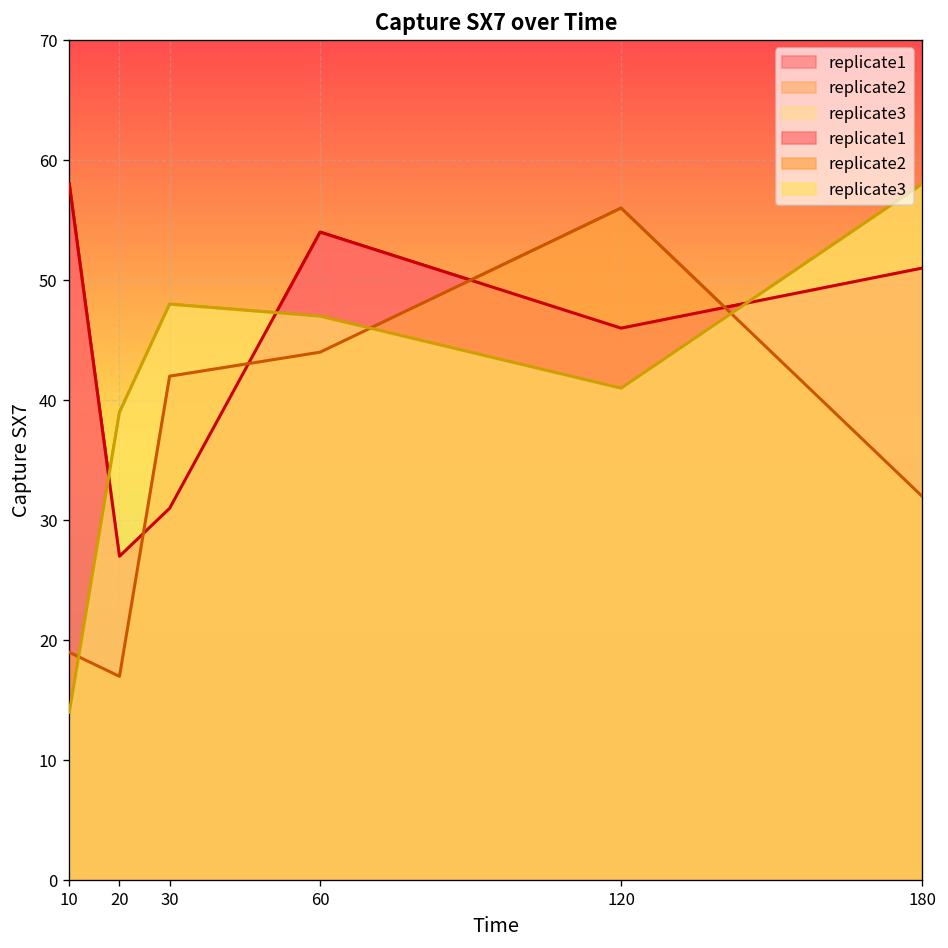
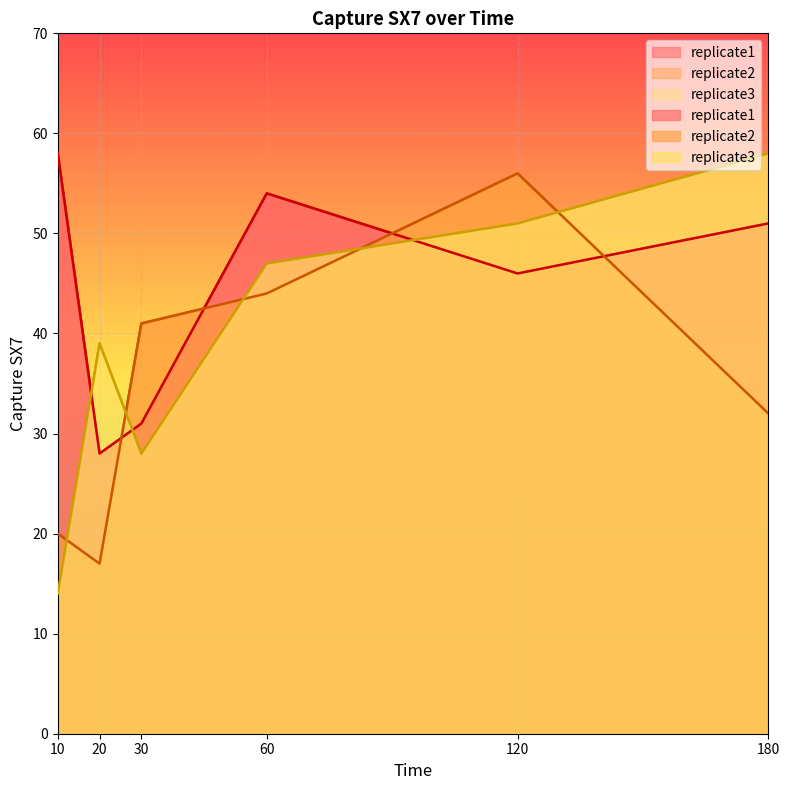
  {
    "replicate1": {
      "10": 58,
-     "20": 27,
+     "20": 28,
      "30": 31,
      "60": 54,
      "120": 46,
      "180": 51
    },
    "replicate2": {
-     "10": 19,
+     "10": 20,
      "20": 17,
-     "30": 42,
+     "30": 41,
      "60": 44,
      "120": 56,
      "180": 32
    },
    "replicate3": {
      "10": 14,
      "20": 39,
-     "30": 48,
+     "30": 28,
      "60": 47,
-     "120": 41,
+     "120": 51,
      "180": 58
    }
  }
